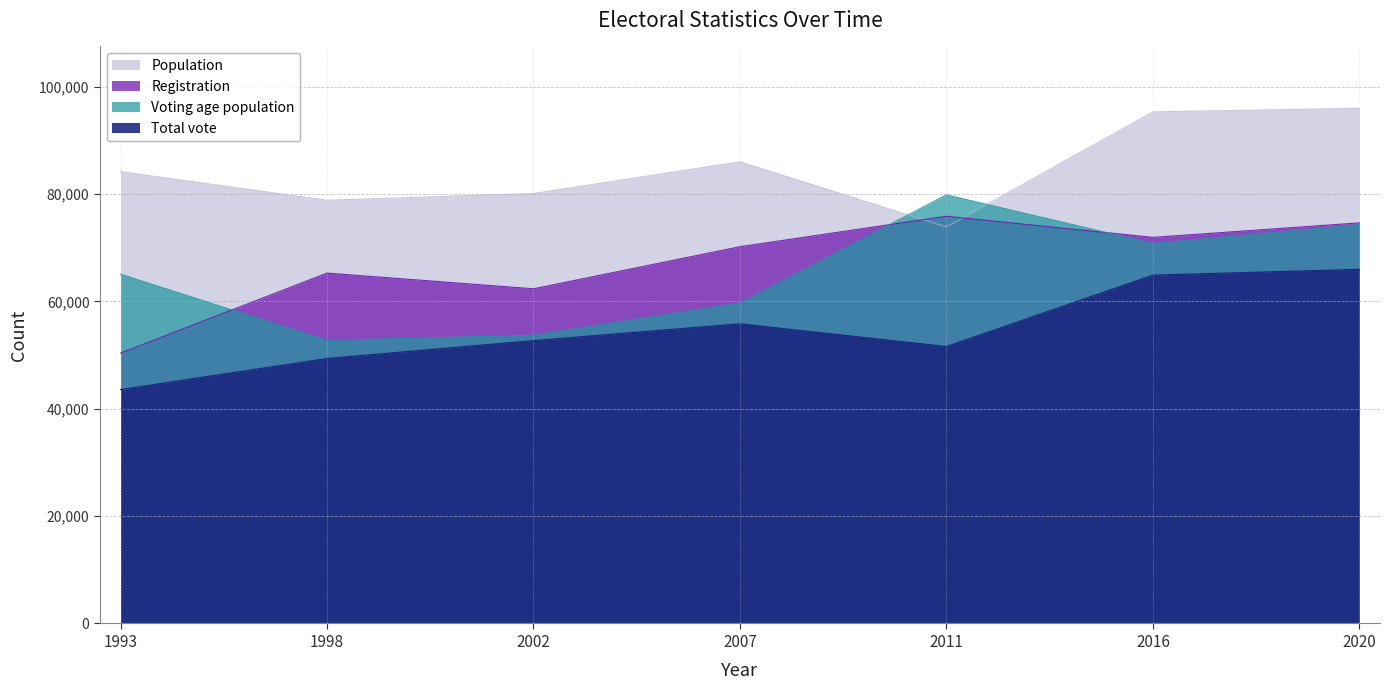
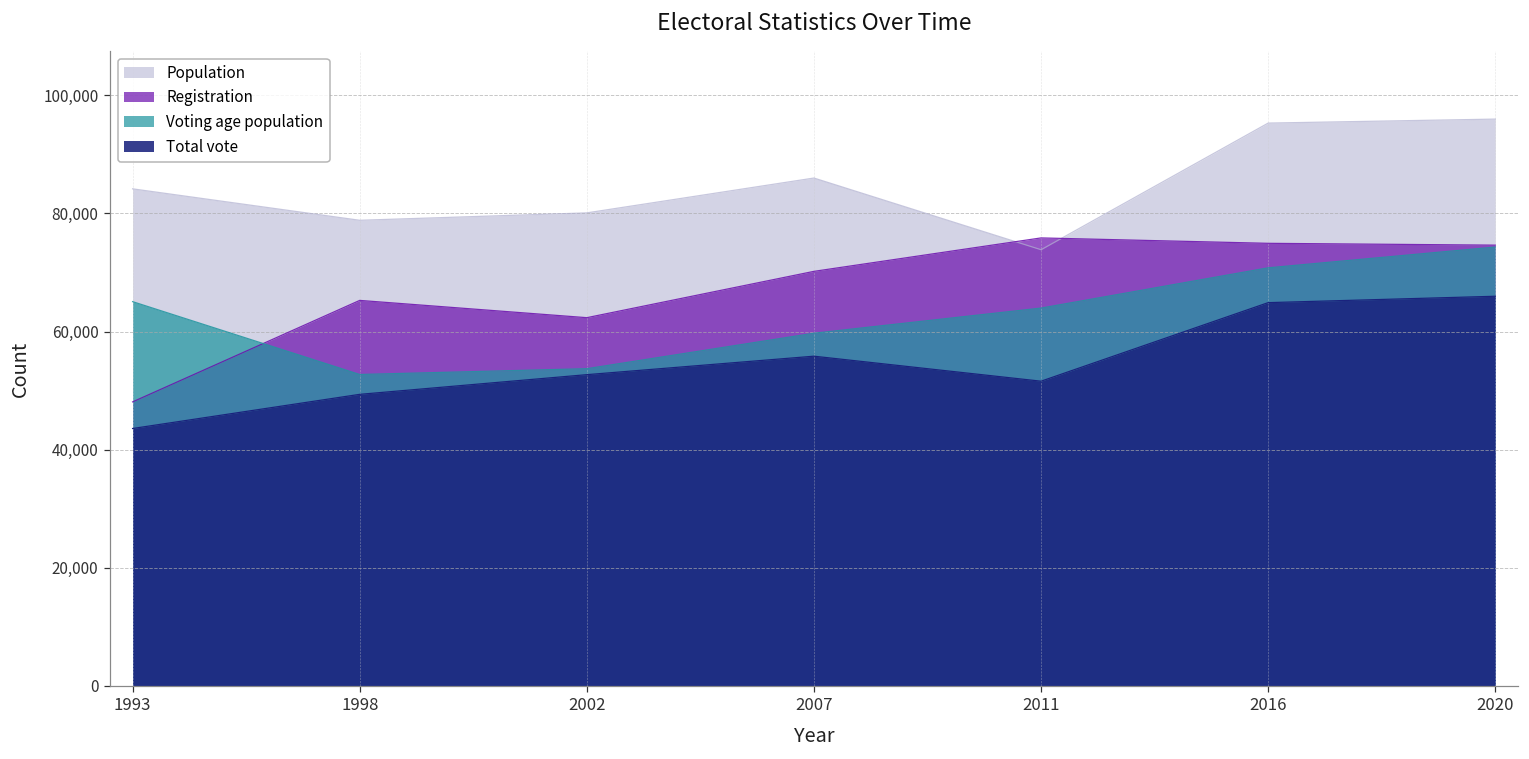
  {
    "Population": {
      "1993": "84,000",
      "1998": "79,000",
      "2002": "80,000",
      "2007": "86,000",
      "2011": "74,000",
      "2016": "95,000",
      "2020": "96,000"
    },
    "Registration": {
-     "1993": "50,000",
+     "1993": "48,000",
      "1998": "65,000",
      "2002": "62,000",
      "2007": "70,000",
      "2011": "76,000",
-     "2016": "72,000"
+     "2016": "75,000"
    },
    "Voting age population": {
      "1993": "65,000",
      "1998": "53,000",
      "2002": "54,000",
      "2007": "60,000",
-     "2011": "80,000",
+     "2011": "64,000",
      "2016": "71,000"
    },
    "Total vote": {
      "1993": "44,000",
      "1998": "49,000",
      "2002": "53,000",
      "2007": "56,000",
      "2011": "52,000",
      "2016": "65,000",
      "2020": "66,000"
    }
  }
